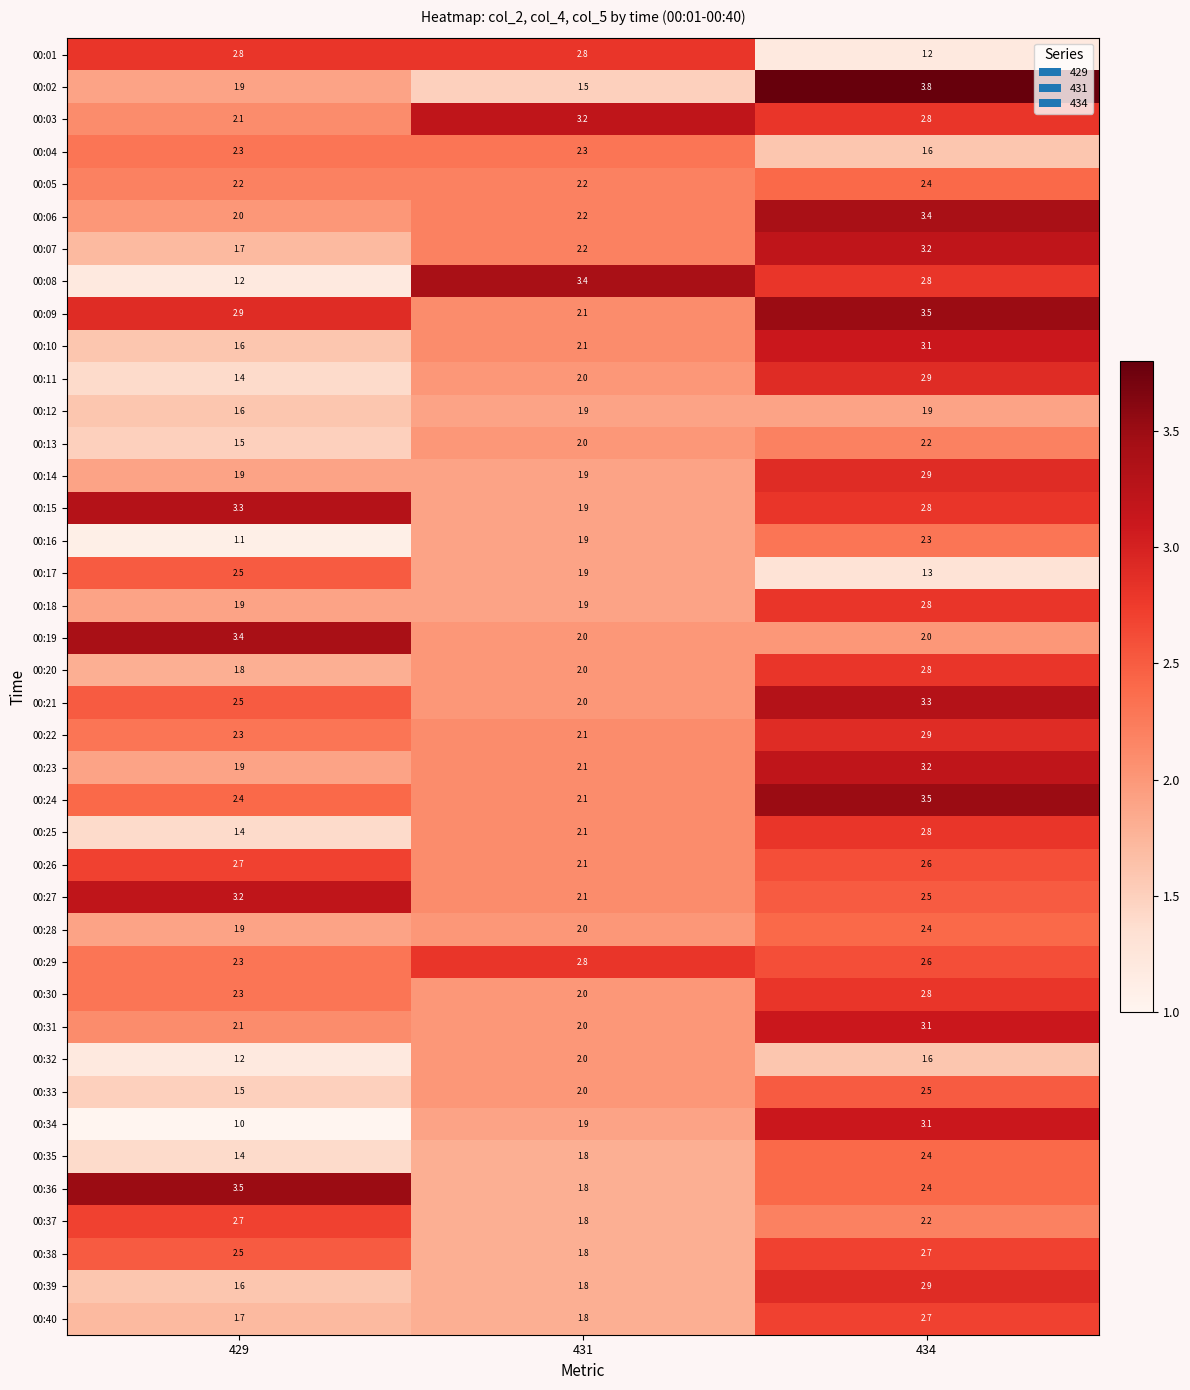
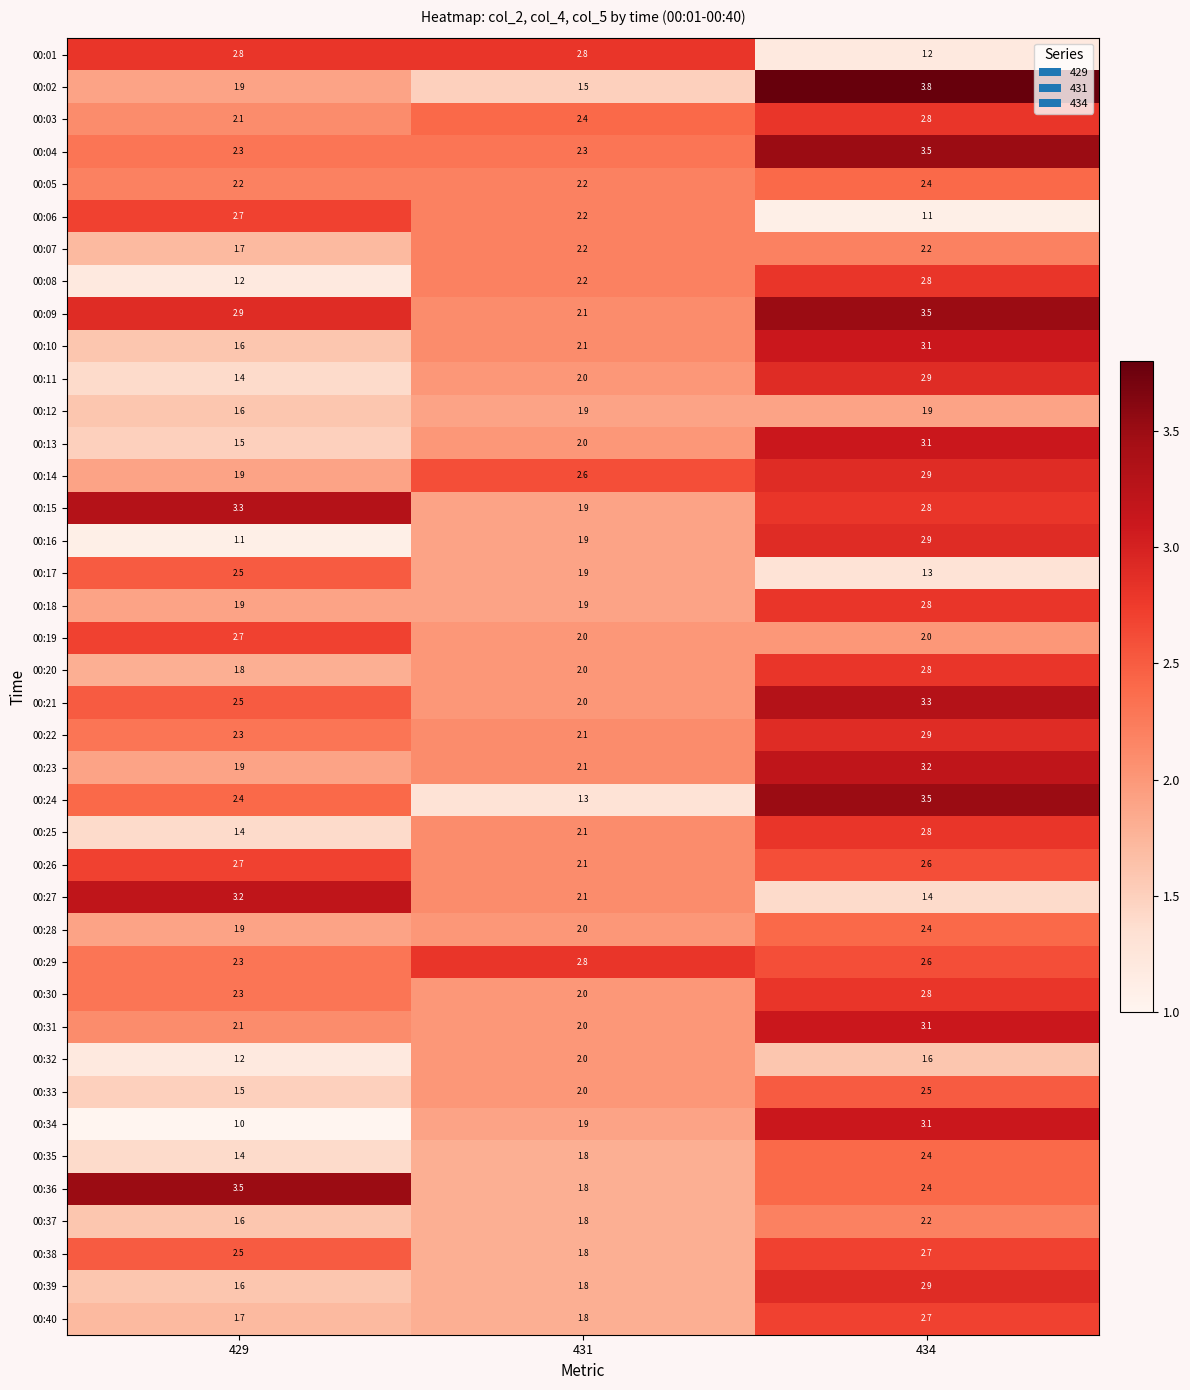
  {
    "00:01": {
      "429": 2.8,
      "431": 2.8,
      "434": 1.2
    },
    "00:02": {
      "429": 1.9,
      "431": 1.5,
      "434": 3.8
    },
    "00:03": {
      "429": 2.1,
-     "431": 3.2,
+     "431": 2.4,
      "434": 2.8
    },
    "00:04": {
      "429": 2.3,
      "431": 2.3,
-     "434": 1.6
+     "434": 3.5
    },
    "00:05": {
      "429": 2.2,
      "431": 2.2,
      "434": 2.4
    },
    "00:06": {
-     "429": 2.0,
+     "429": 2.7,
      "431": 2.2,
-     "434": 3.4
+     "434": 1.1
    },
    "00:07": {
      "429": 1.7,
      "431": 2.2,
-     "434": 3.2
+     "434": 2.2
    },
    "00:08": {
      "429": 1.2,
-     "431": 3.4,
+     "431": 2.2,
      "434": 2.8
    },
    "00:09": {
      "429": 2.9,
      "431": 2.1,
      "434": 3.5
    },
    "00:10": {
      "429": 1.6,
      "431": 2.1,
      "434": 3.1
    },
    "00:11": {
      "429": 1.4,
      "431": 2.0,
      "434": 2.9
    },
    "00:12": {
      "429": 1.6,
      "431": 1.9,
      "434": 1.9
    },
    "00:13": {
      "429": 1.5,
      "431": 2.0,
-     "434": 2.2
+     "434": 3.1
    },
    "00:14": {
      "429": 1.9,
-     "431": 1.9,
+     "431": 2.6,
      "434": 2.9
    },
    "00:15": {
      "429": 3.3,
      "431": 1.9,
      "434": 2.8
    },
    "00:16": {
      "429": 1.1,
      "431": 1.9,
-     "434": 2.3
+     "434": 2.9
    },
    "00:17": {
      "429": 2.5,
      "431": 1.9,
      "434": 1.3
    },
    "00:18": {
      "429": 1.9,
      "431": 1.9,
      "434": 2.8
    },
    "00:19": {
-     "429": 3.4,
+     "429": 2.7,
      "431": 2.0,
      "434": 2.0
    },
    "00:20": {
      "429": 1.8,
      "431": 2.0,
      "434": 2.8
    },
    "00:21": {
      "429": 2.5,
      "431": 2.0,
      "434": 3.3
    },
    "00:22": {
      "429": 2.3,
      "431": 2.1,
      "434": 2.9
    },
    "00:23": {
      "429": 1.9,
      "431": 2.1,
      "434": 3.2
    },
    "00:24": {
      "429": 2.4,
-     "431": 2.1,
+     "431": 1.3,
      "434": 3.5
    },
    "00:25": {
      "429": 1.4,
      "431": 2.1,
      "434": 2.8
    },
    "00:26": {
      "429": 2.7,
      "431": 2.1,
      "434": 2.6
    },
    "00:27": {
      "429": 3.2,
      "431": 2.1,
-     "434": 2.5
+     "434": 1.4
    },
    "00:28": {
      "429": 1.9,
      "431": 2.0,
      "434": 2.4
    },
    "00:29": {
      "429": 2.3,
      "431": 2.8,
      "434": 2.6
    },
    "00:30": {
      "429": 2.3,
      "431": 2.0,
      "434": 2.8
    },
    "00:31": {
      "429": 2.1,
      "431": 2.0,
      "434": 3.1
    },
    "00:32": {
      "429": 1.2,
      "431": 2.0,
      "434": 1.6
    },
    "00:33": {
      "429": 1.5,
      "431": 2.0,
      "434": 2.5
    },
    "00:34": {
      "429": 1.0,
      "431": 1.9,
      "434": 3.1
    },
    "00:35": {
      "429": 1.4,
      "431": 1.8,
      "434": 2.4
    },
    "00:36": {
      "429": 3.5,
      "431": 1.8,
      "434": 2.4
    },
    "00:37": {
-     "429": 2.7,
+     "429": 1.6,
      "431": 1.8,
      "434": 2.2
    },
    "00:38": {
      "429": 2.5,
      "431": 1.8,
      "434": 2.7
    },
    "00:39": {
      "429": 1.6,
      "431": 1.8,
      "434": 2.9
    },
    "00:40": {
      "429": 1.7,
      "431": 1.8,
      "434": 2.7
    }
  }
